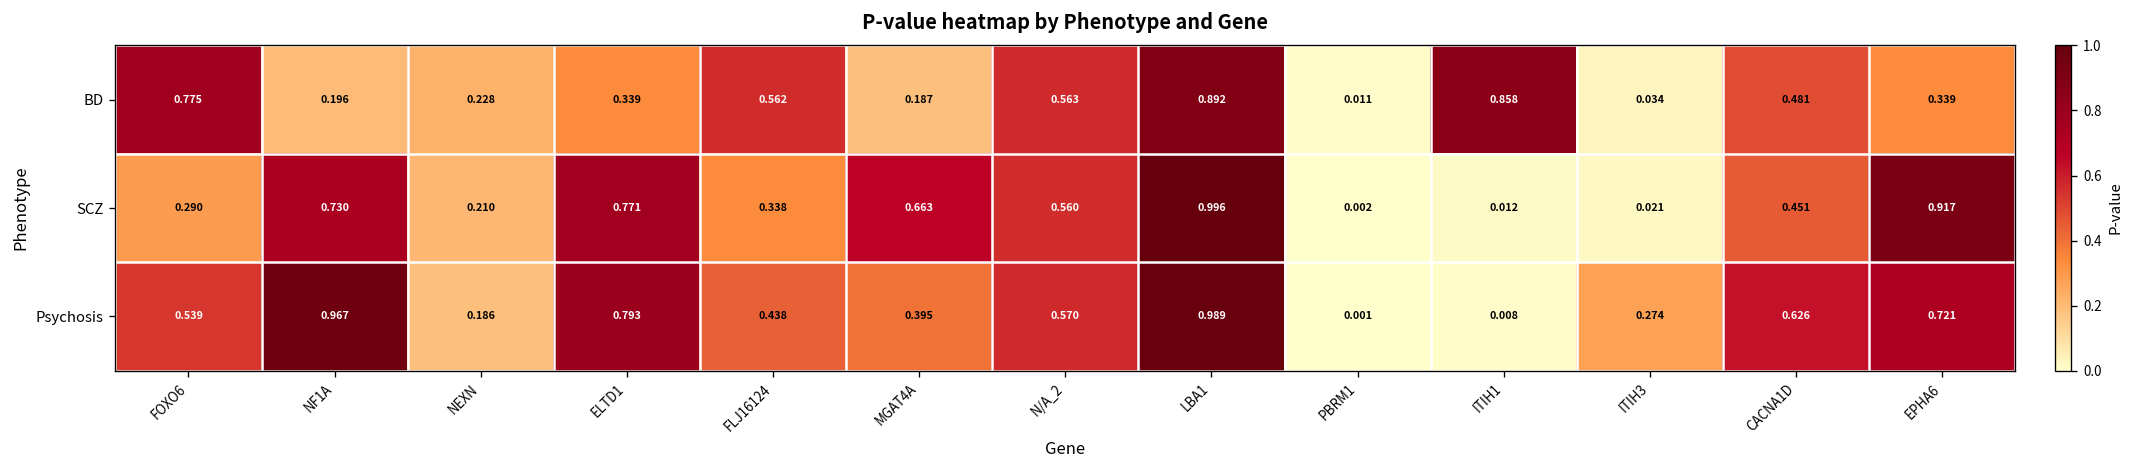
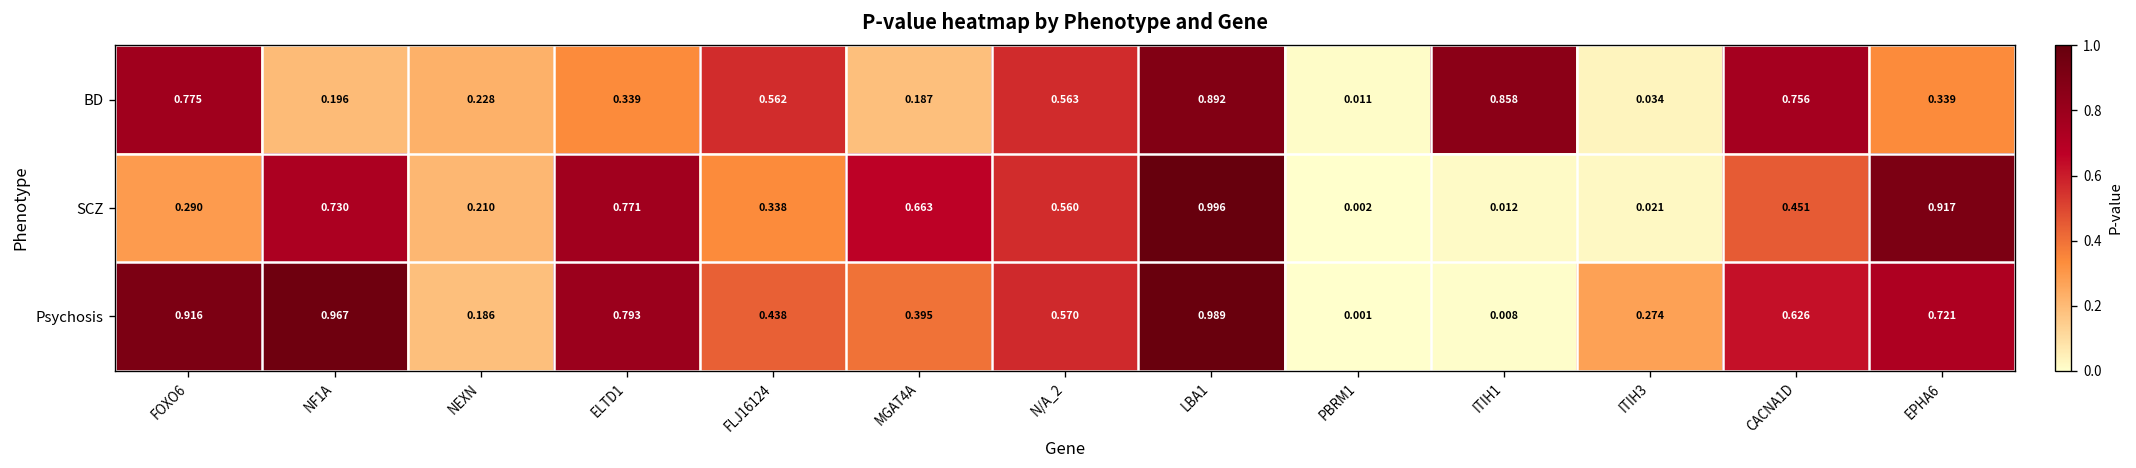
  {
    "BD": {
      "FOXO6": 0.775,
      "NF1A": 0.196,
      "NEXN": 0.228,
      "ELTD1": 0.339,
      "FLJ16124": 0.562,
      "MGAT4A": 0.187,
      "N/A_2": 0.563,
      "LBA1": 0.892,
      "PBRM1": 0.011,
      "ITIH1": 0.858,
      "ITIH3": 0.034,
-     "CACNA1D": 0.481,
+     "CACNA1D": 0.756,
      "EPHA6": 0.339
    },
    "SCZ": {
      "FOXO6": 0.290,
      "NF1A": 0.730,
      "NEXN": 0.210,
      "ELTD1": 0.771,
      "FLJ16124": 0.338,
      "MGAT4A": 0.663,
      "N/A_2": 0.560,
      "LBA1": 0.996,
      "PBRM1": 0.002,
      "ITIH1": 0.012,
      "ITIH3": 0.021,
      "CACNA1D": 0.451,
      "EPHA6": 0.917
    },
    "Psychosis": {
-     "FOXO6": 0.539,
+     "FOXO6": 0.916,
      "NF1A": 0.967,
      "NEXN": 0.186,
      "ELTD1": 0.793,
      "FLJ16124": 0.438,
      "MGAT4A": 0.395,
      "N/A_2": 0.570,
      "LBA1": 0.989,
      "PBRM1": 0.001,
      "ITIH1": 0.008,
      "ITIH3": 0.274,
      "CACNA1D": 0.626,
      "EPHA6": 0.721
    }
  }
